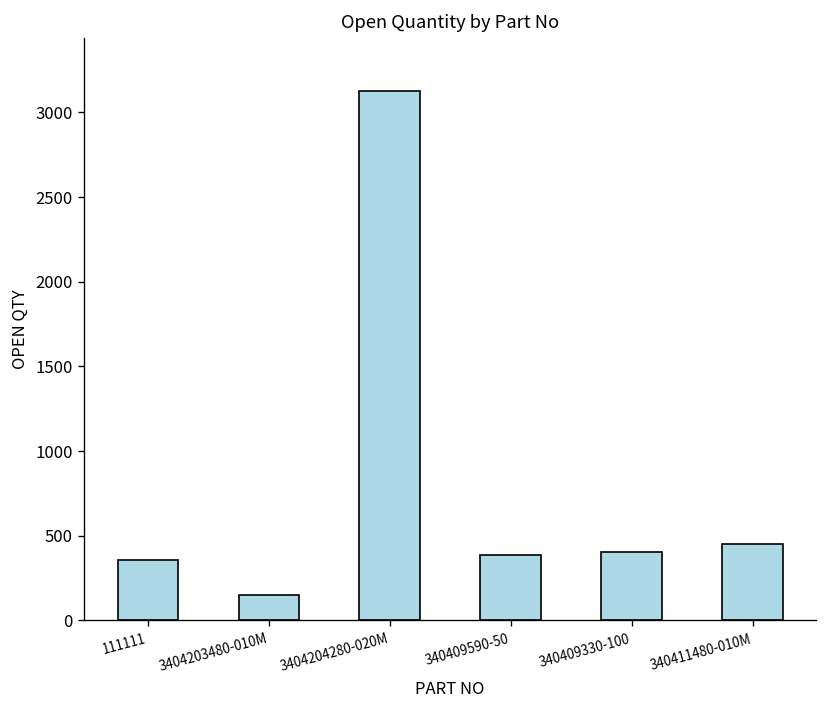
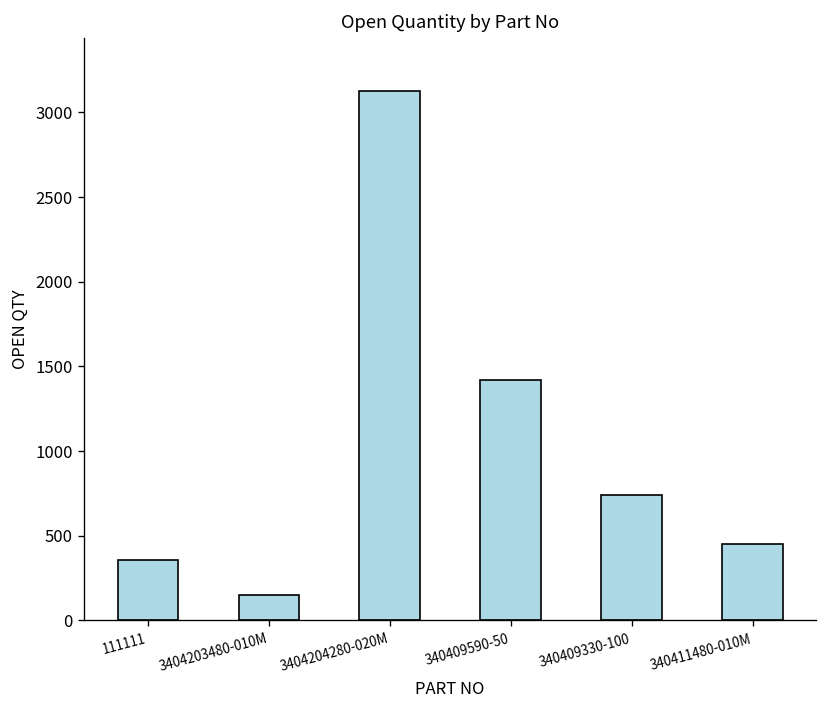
  {
    "111111": 360,
    "3404203480-010M": 150,
    "3404204280-020M": 3130,
-   "340409590-50": 390,
-   "340409330-100": 410,
+   "340409590-50": 1420,
+   "340409330-100": 740,
    "340411480-010M": 450
  }
